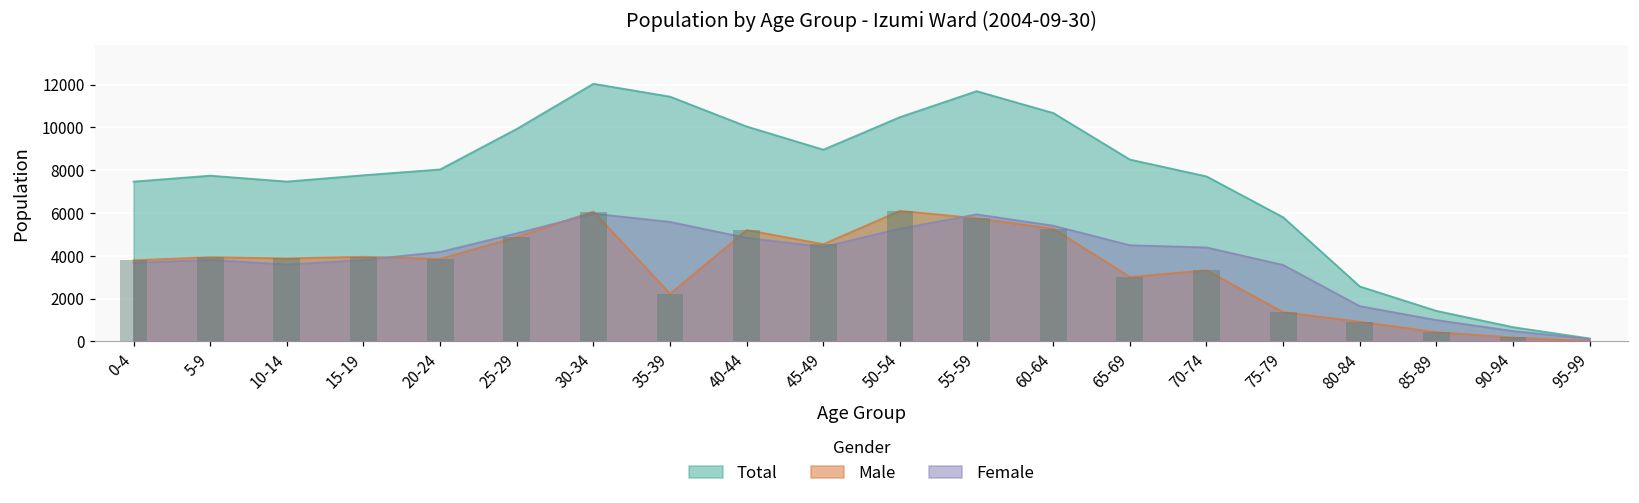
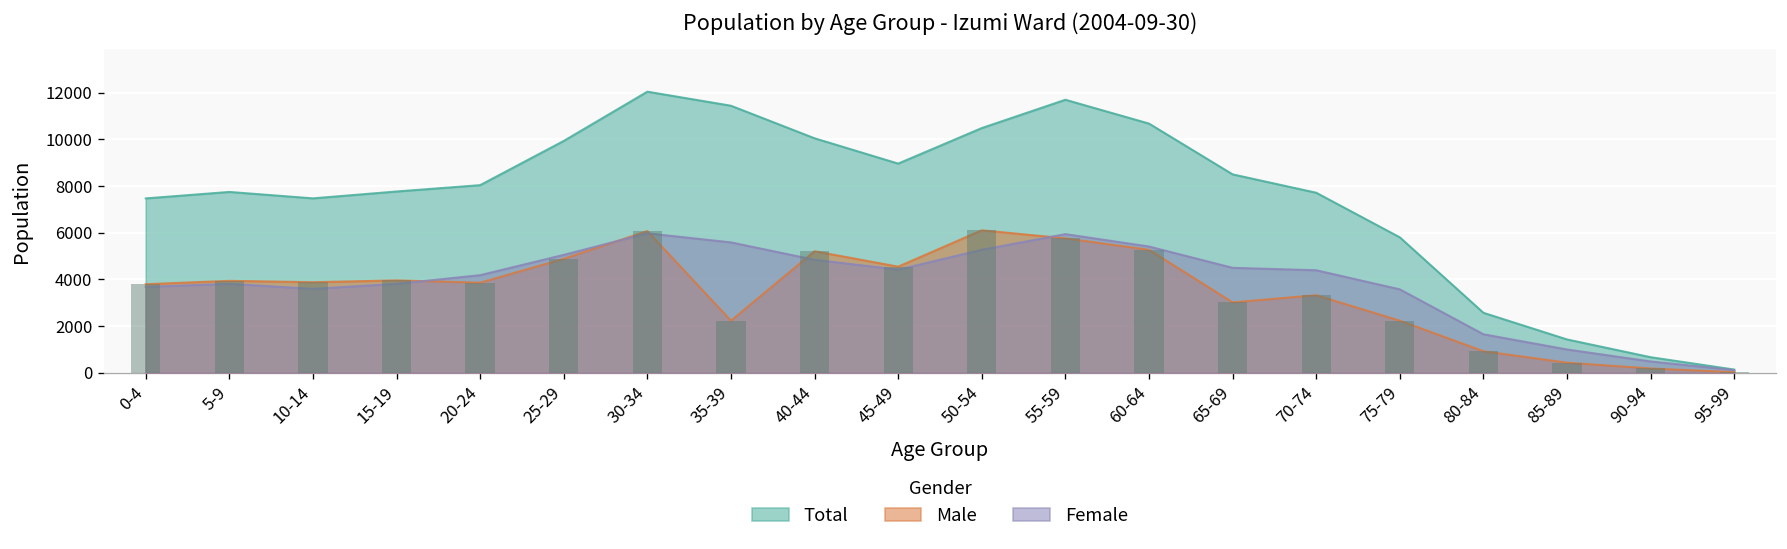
  {
    "Male": {
      "10-14": 3900,
      "15-19": 4000,
      "20-24": 3900,
      "25-29": 4900,
      "35-39": 2200,
      "40-44": 5200,
      "50-54": 6100,
      "55-59": 5800,
      "60-64": 5300,
      "65-69": 3000,
      "70-74": 3300,
-     "75-79": 1400,
+     "75-79": 2200,
      "80-84": 900,
      "85-89": 400,
      "90-94": 200
    }
  }
